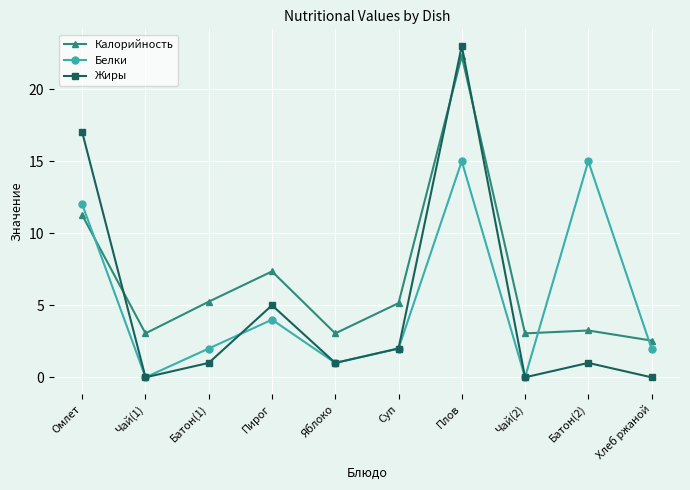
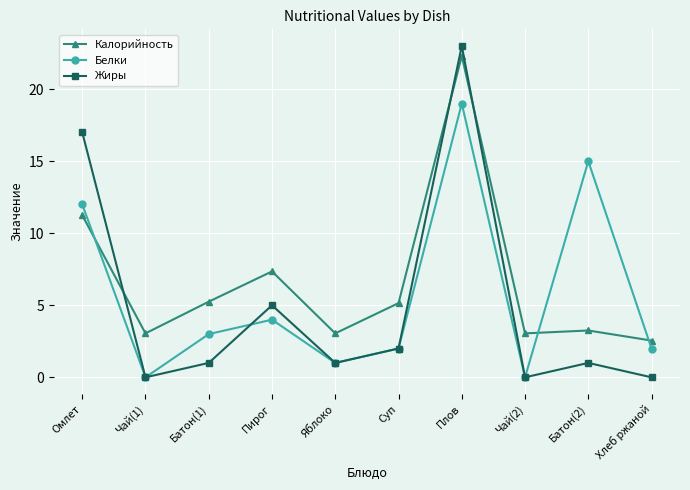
  {
    "Белки": {
      "Омлет": 12,
-     "Батон(1)": 2,
+     "Батон(1)": 3,
      "Пирог": 4,
-     "Плов": 15,
+     "Плов": 19,
      "Батон(2)": 15,
      "Хлеб ржаной": 2
    }
  }
